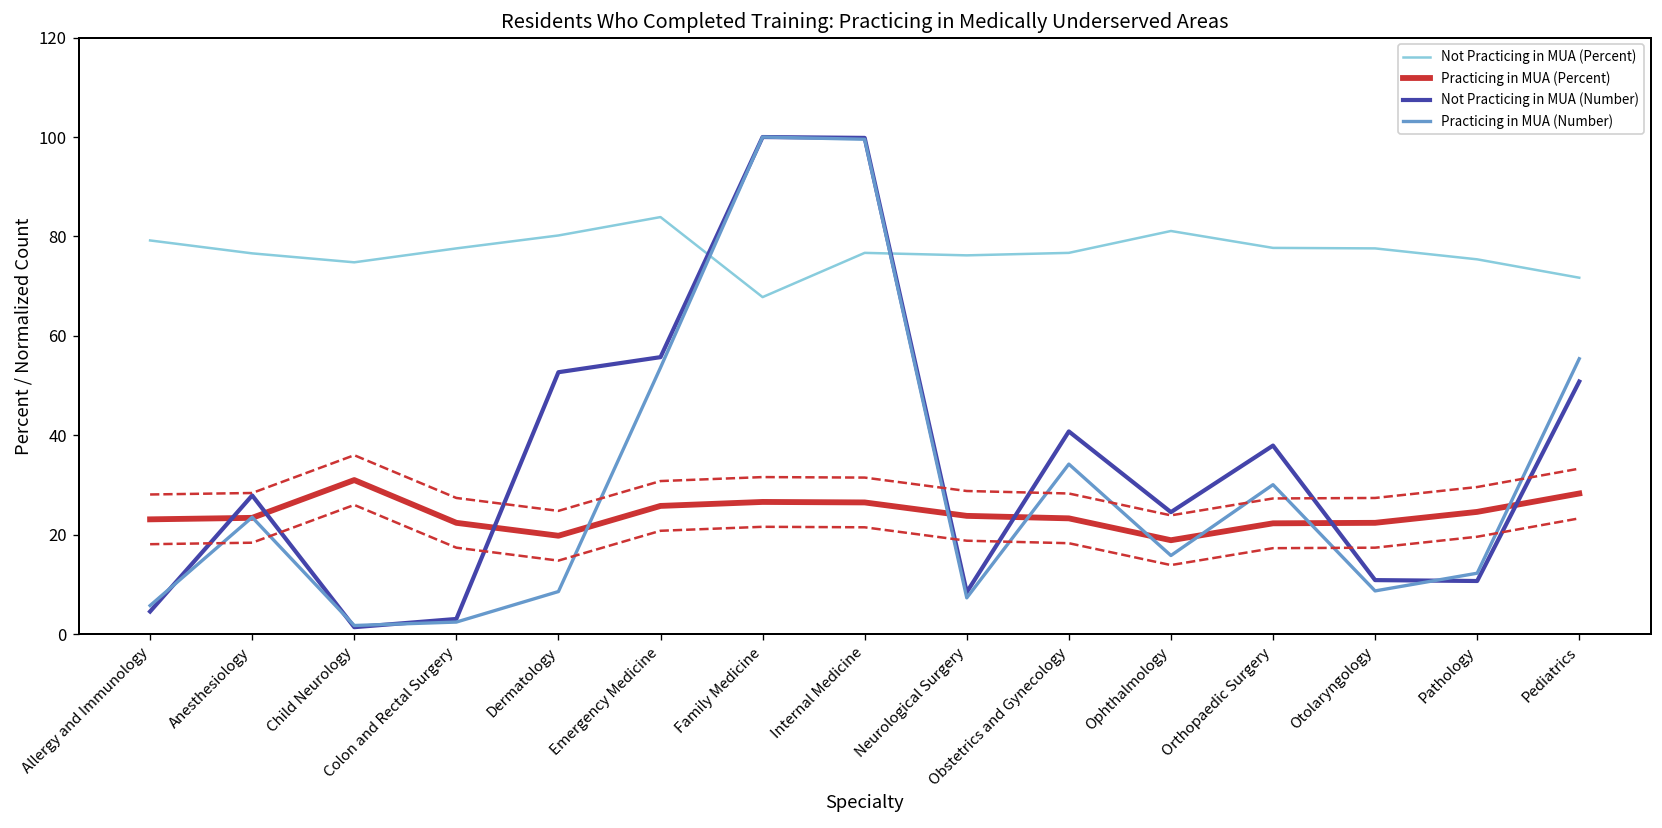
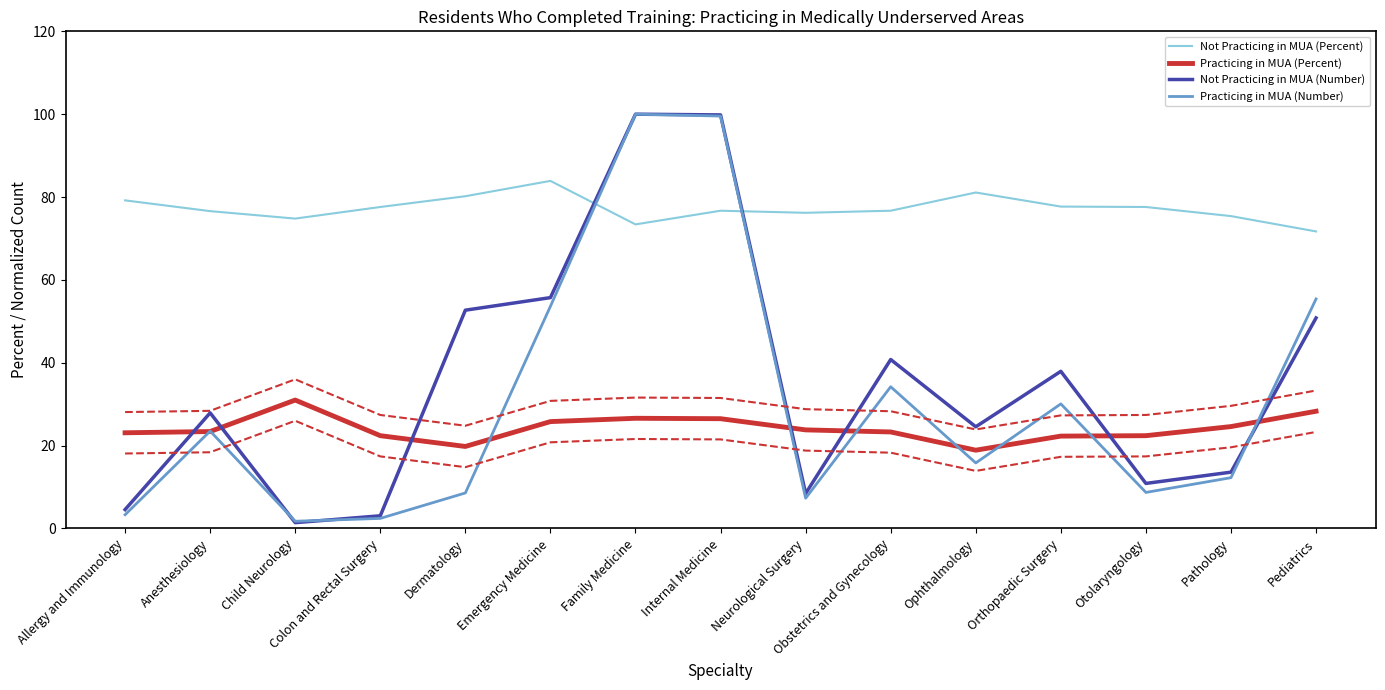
  {
    "Not Practicing in MUA (Percent)": {
      "Allergy and Immunology": 79,
      "Anesthesiology": 77,
      "Child Neurology": 75,
      "Colon and Rectal Surgery": 78,
      "Dermatology": 80,
      "Emergency Medicine": 84,
-     "Family Medicine": 68,
+     "Family Medicine": 73,
      "Internal Medicine": 77,
      "Neurological Surgery": 76,
      "Obstetrics and Gynecology": 77,
      "Ophthalmology": 81,
      "Orthopaedic Surgery": 78,
      "Otolaryngology": 78,
      "Pathology": 75,
      "Pediatrics": 72
    },
    "Not Practicing in MUA (Number)": {
      "Allergy and Immunology": 5,
      "Colon and Rectal Surgery": 3,
      "Dermatology": 53,
      "Emergency Medicine": 56,
      "Neurological Surgery": 8,
      "Obstetrics and Gynecology": 41,
      "Ophthalmology": 25,
      "Orthopaedic Surgery": 38,
      "Otolaryngology": 11,
-     "Pathology": 11,
+     "Pathology": 14,
      "Pediatrics": 51
    },
    "Practicing in MUA (Number)": {
-     "Allergy and Immunology": 6,
+     "Allergy and Immunology": 3,
      "Colon and Rectal Surgery": 2,
      "Dermatology": 9,
      "Emergency Medicine": 54,
      "Neurological Surgery": 7,
      "Obstetrics and Gynecology": 34,
      "Ophthalmology": 16,
      "Orthopaedic Surgery": 30,
      "Otolaryngology": 9,
      "Pathology": 12,
      "Pediatrics": 55
    }
  }
